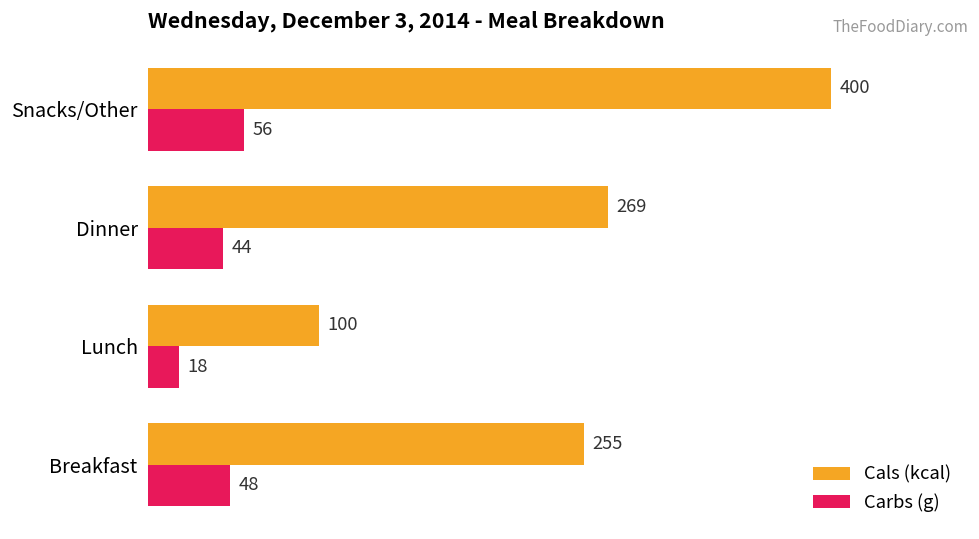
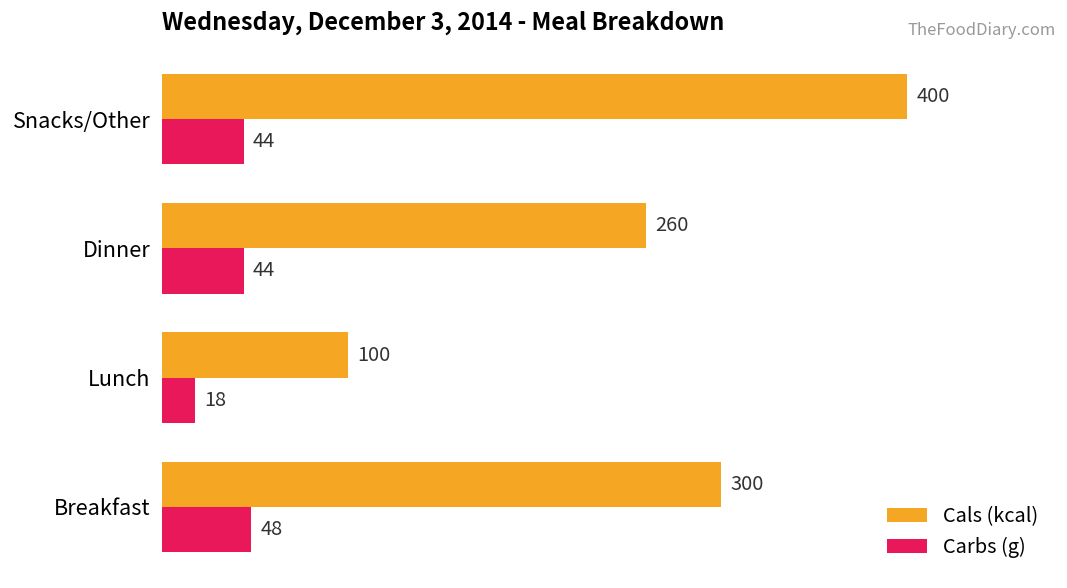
  {
    "Cals (kcal)": {
      "Snacks/Other": 400,
-     "Dinner": 269,
+     "Dinner": 260,
      "Lunch": 100,
-     "Breakfast": 255
+     "Breakfast": 300
    },
    "Carbs (g)": {
-     "Snacks/Other": 56,
+     "Snacks/Other": 44,
      "Dinner": 44,
      "Lunch": 18,
      "Breakfast": 48
    }
  }
